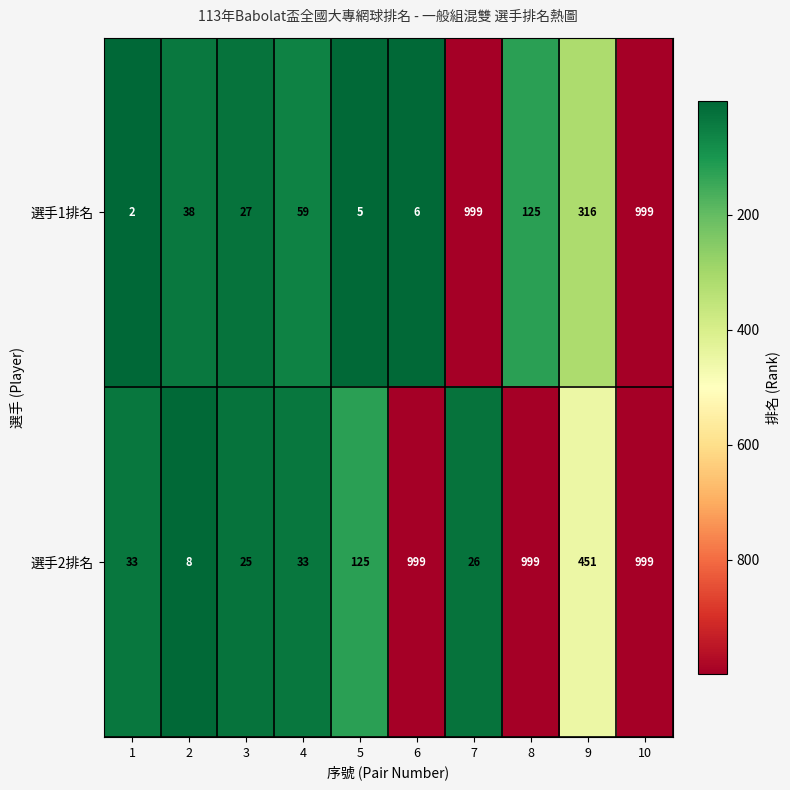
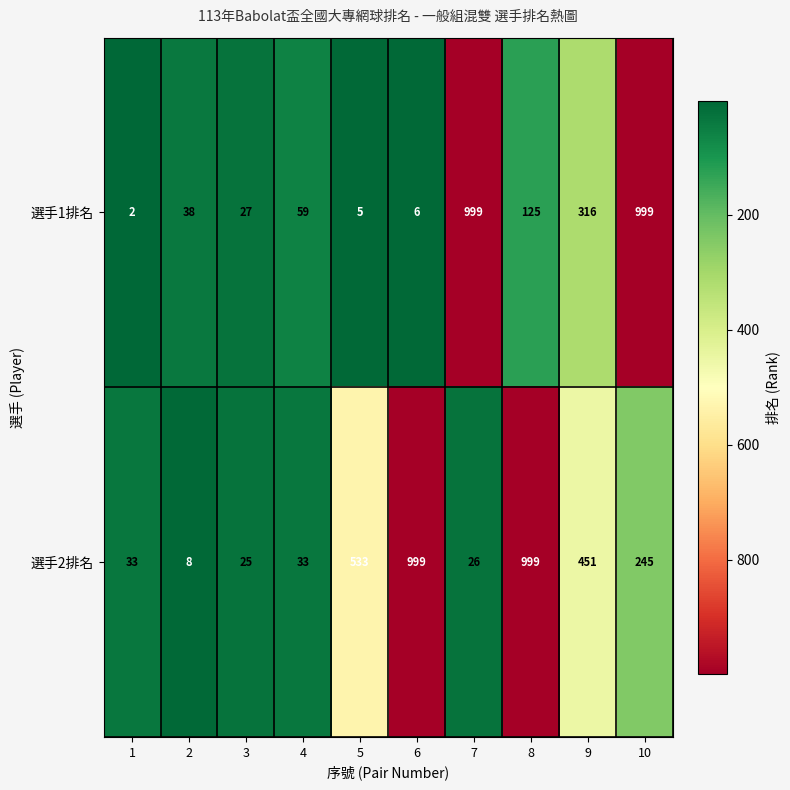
  {
    "選手1排名": {
      "1": 2,
      "2": 38,
      "3": 27,
      "4": 59,
      "5": 5,
      "6": 6,
      "7": 999,
      "8": 125,
      "9": 316,
      "10": 999
    },
    "選手2排名": {
      "1": 33,
      "2": 8,
      "3": 25,
      "4": 33,
-     "5": 125,
+     "5": 533,
      "6": 999,
      "7": 26,
      "8": 999,
      "9": 451,
-     "10": 999
+     "10": 245
    }
  }
